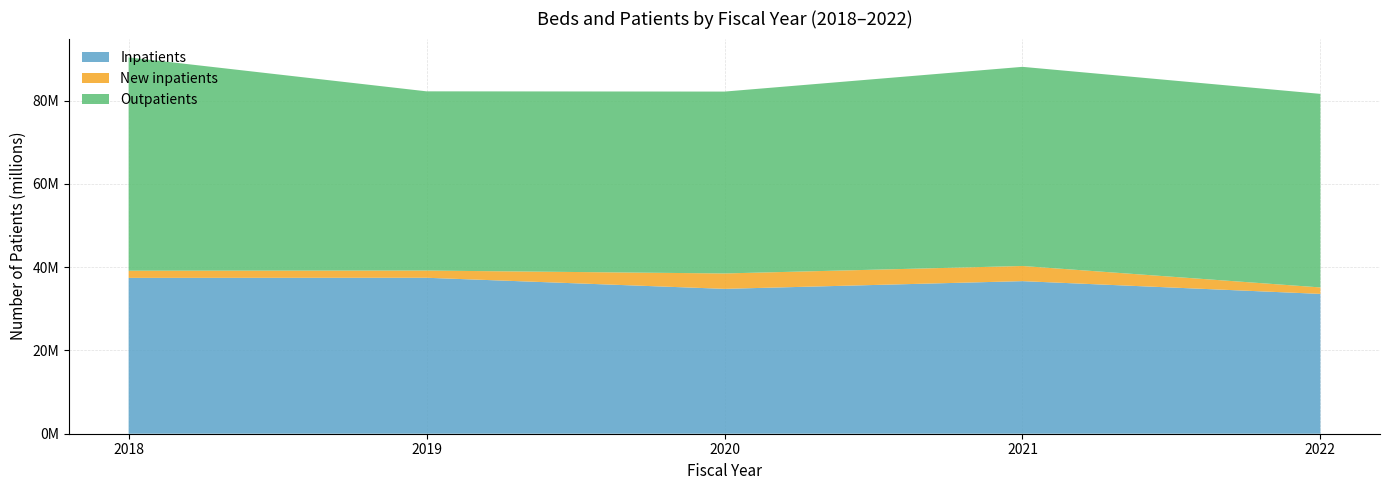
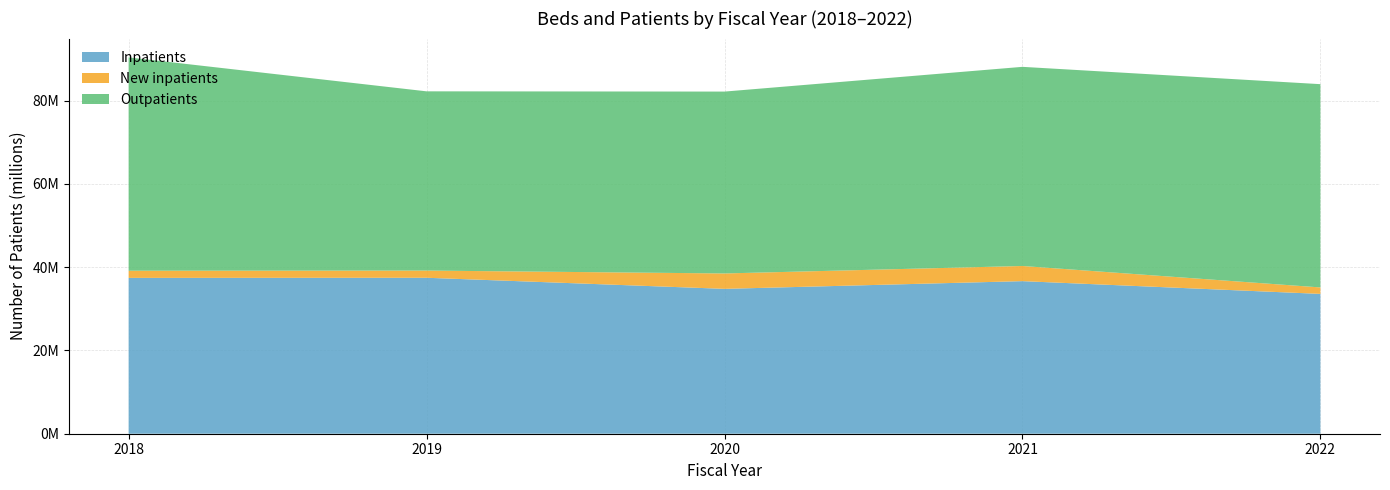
  {
    "Inpatients": {
      "2018": 37000000,
      "2019": 37000000,
      "2020": 35000000,
      "2021": 37000000,
      "2022": 34000000
    },
    "New inpatients": {
      "2018": 2000000,
      "2019": 2000000,
      "2020": 4000000,
      "2021": 4000000,
      "2022": 2000000
    },
    "Outpatients": {
      "2018": 51000000,
      "2019": 43000000,
      "2020": 44000000,
      "2021": 48000000,
-     "2022": 46000000
+     "2022": 49000000
    }
  }
